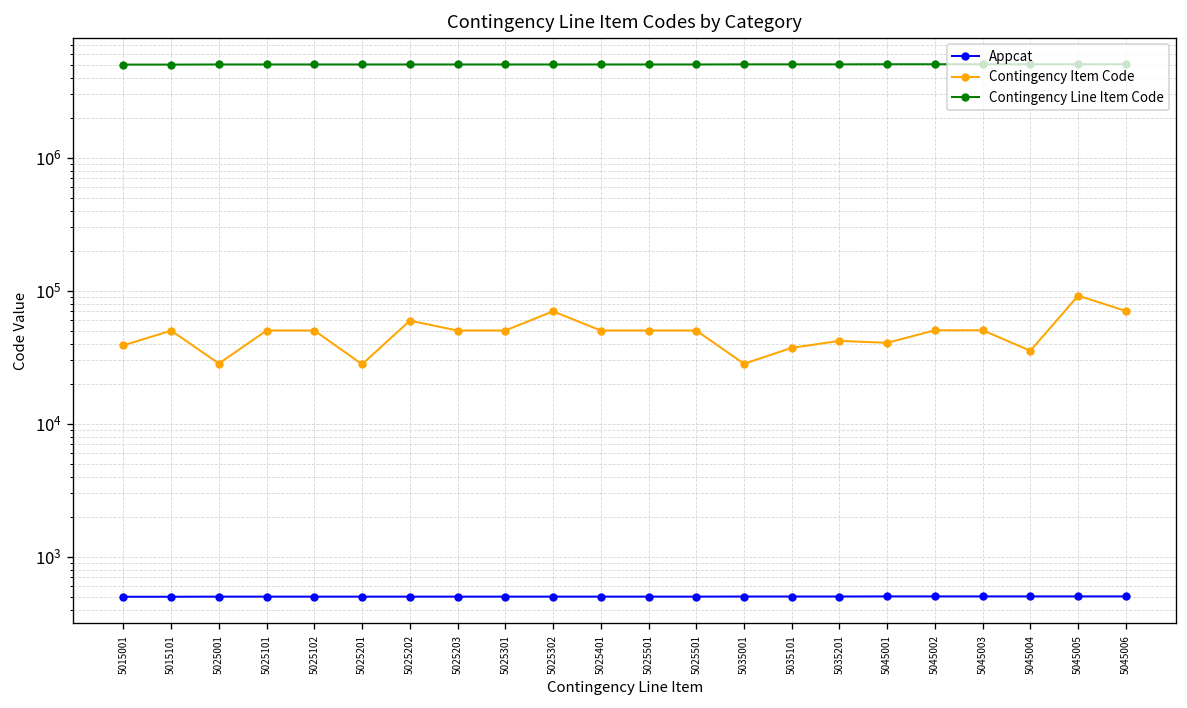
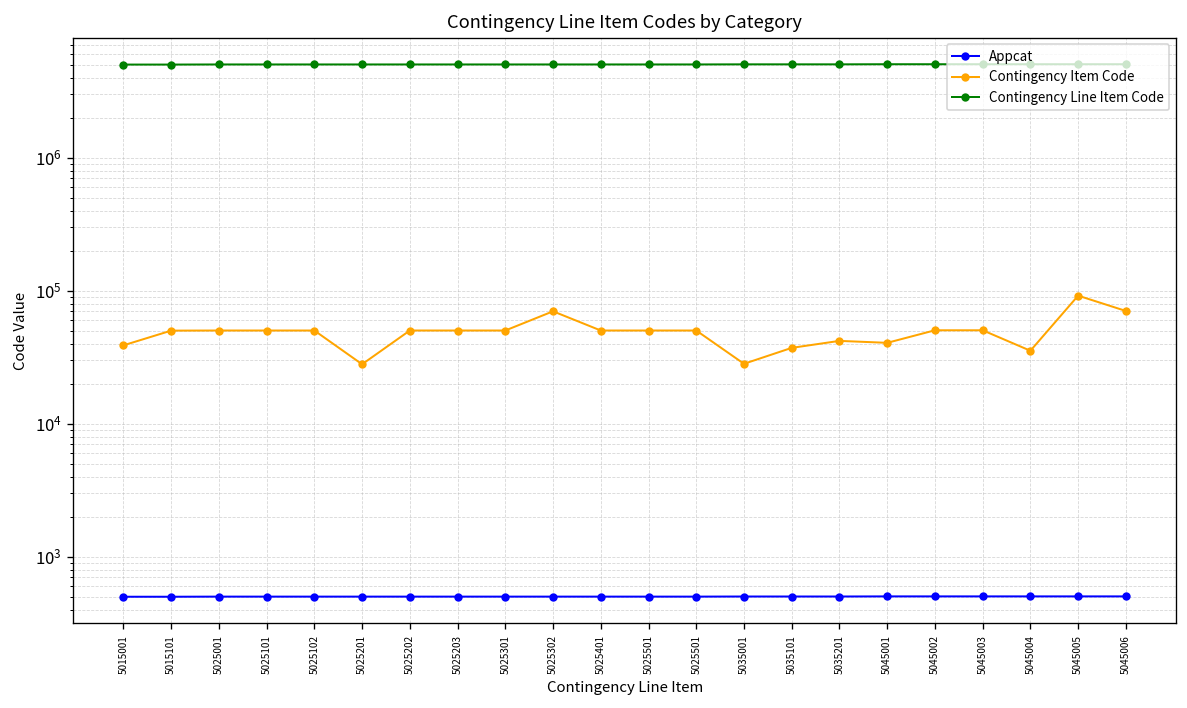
  {
    "Appcat": {
      "5015001": 500,
      "5015101": 500,
      "5025001": 500,
      "5025101": 500,
      "5025102": 500,
      "5025201": 500,
      "5025202": 500,
      "5025203": 500,
      "5025301": 500,
      "5025302": 500,
      "5025401": 500,
      "5035001": 500,
      "5035101": 500,
      "5035201": 500,
      "5045001": 500,
      "5045002": 500,
      "5045003": 500,
      "5045004": 500,
      "5045005": 500,
      "5045006": 500
    },
    "Contingency Item Code": {
      "5015001": 39000,
      "5015101": 50000,
-     "5025001": 28000,
+     "5025001": 50000,
      "5025101": 50000,
      "5025102": 50000,
      "5025201": 28000,
-     "5025202": 60000,
+     "5025202": 50000,
      "5025203": 50000,
      "5025301": 50000,
      "5025302": 70000,
      "5025401": 50000,
      "5035001": 28000,
      "5035101": 37000,
      "5035201": 42000,
      "5045001": 41000,
      "5045002": 50000,
      "5045003": 50000,
      "5045004": 35000,
      "5045005": 90000,
      "5045006": 70000
    },
    "Contingency Line Item Code": {
      "5015001": 5000000,
      "5015101": 5000000,
      "5025001": 5000000,
      "5025101": 5000000,
      "5025102": 5000000,
      "5025201": 5000000,
      "5025202": 5000000,
      "5025203": 5000000,
      "5025301": 5000000,
      "5025302": 5000000,
      "5025401": 5000000,
      "5035001": 5000000,
      "5035101": 5000000,
      "5035201": 5000000,
      "5045001": 5000000,
      "5045002": 5000000
    }
  }
